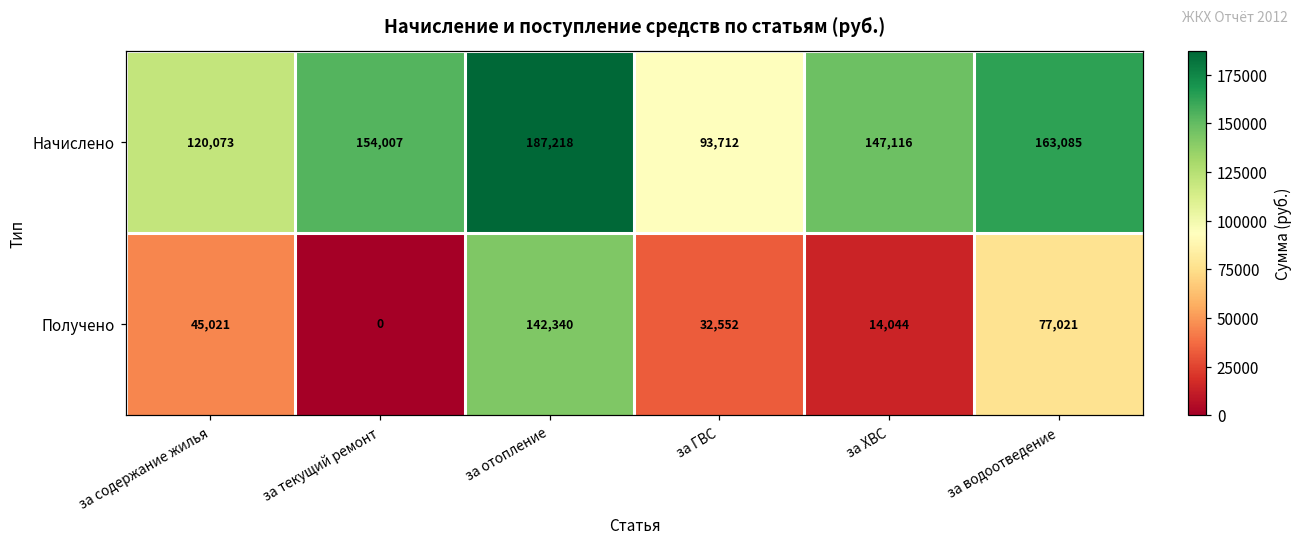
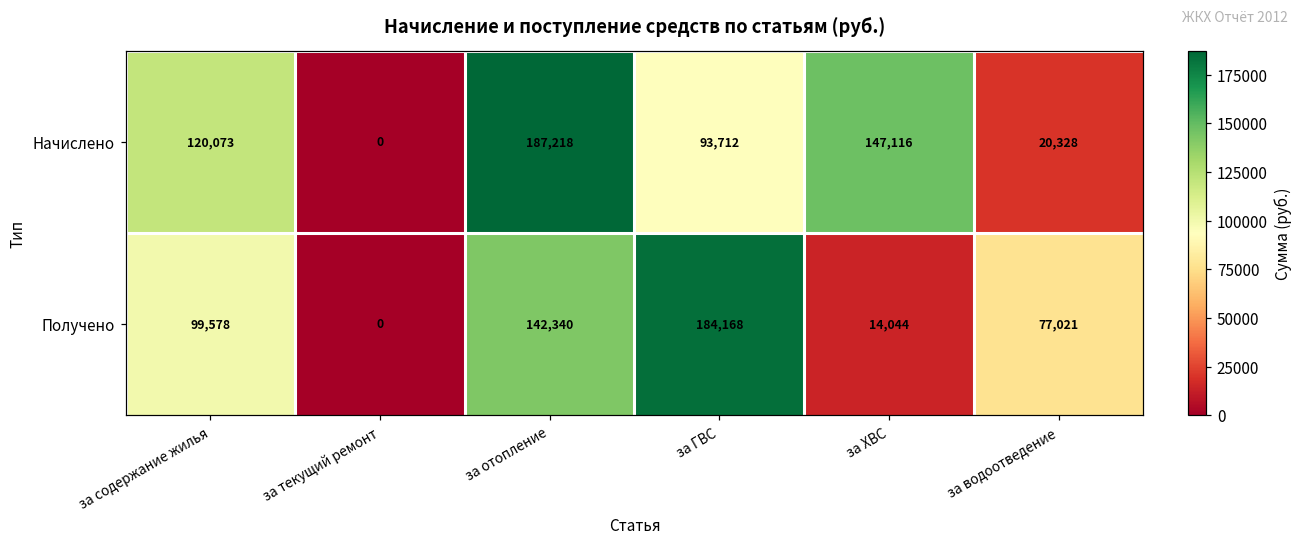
  {
    "Начислено": {
      "за содержание жилья": "120,073",
-     "за текущий ремонт": "154,007",
+     "за текущий ремонт": "0",
      "за отопление": "187,218",
      "за ГВС": "93,712",
      "за ХВС": "147,116",
-     "за водоотведение": "163,085"
+     "за водоотведение": "20,328"
    },
    "Получено": {
-     "за содержание жилья": "45,021",
+     "за содержание жилья": "99,578",
      "за текущий ремонт": "0",
      "за отопление": "142,340",
-     "за ГВС": "32,552",
+     "за ГВС": "184,168",
      "за ХВС": "14,044",
      "за водоотведение": "77,021"
    }
  }
